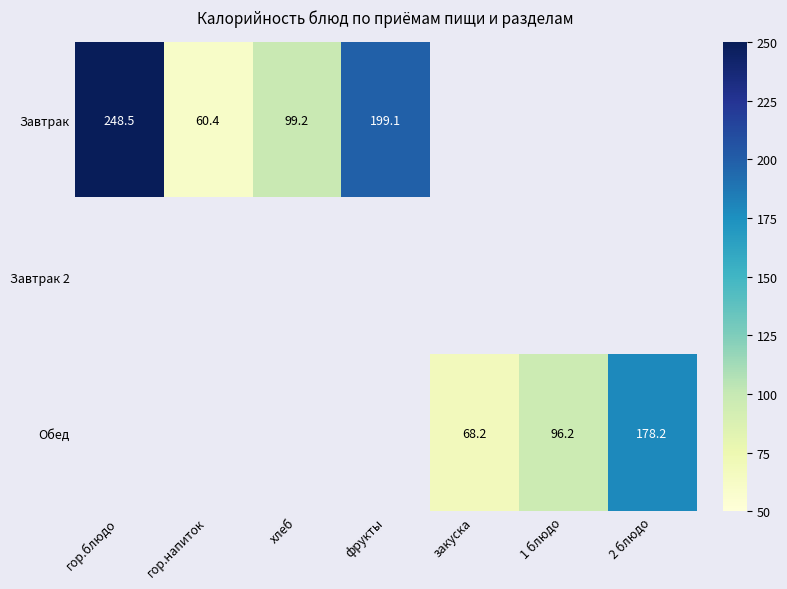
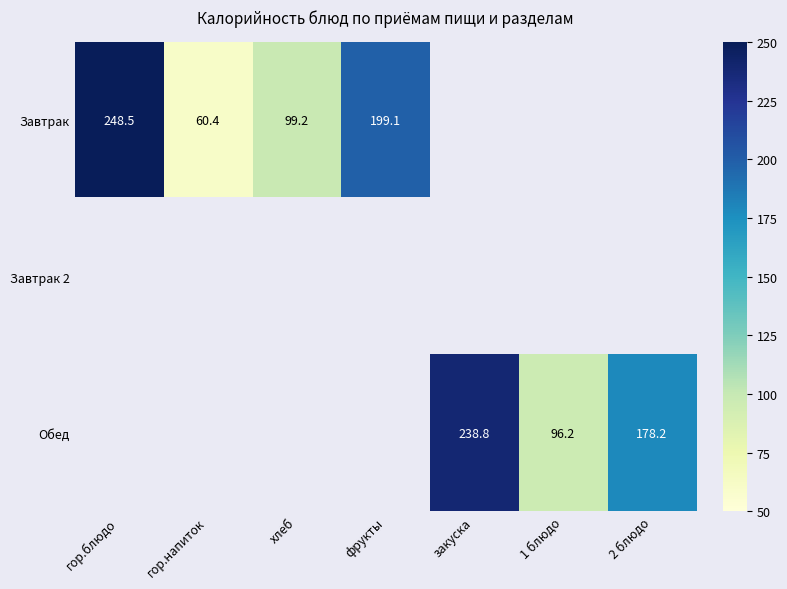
  {
    "Завтрак": {
      "гор.блюдо": 248.5,
      "гор.напиток": 60.4,
      "хлеб": 99.2,
      "фрукты": 199.1
    },
    "Обед": {
-     "закуска": 68.2,
+     "закуска": 238.8,
      "1 блюдо": 96.2,
      "2 блюдо": 178.2
    }
  }
